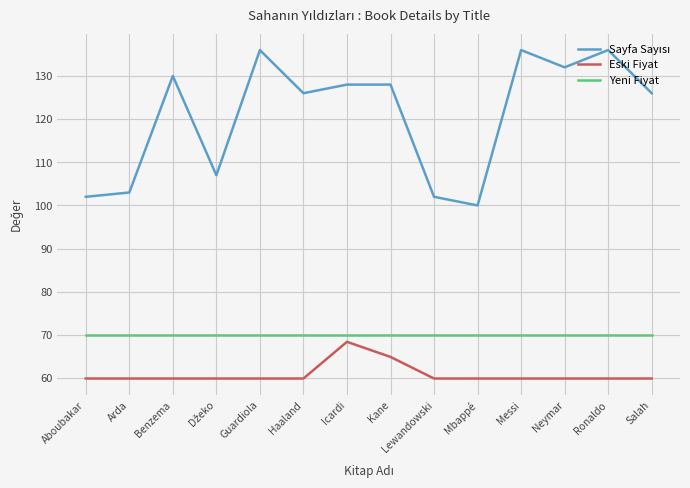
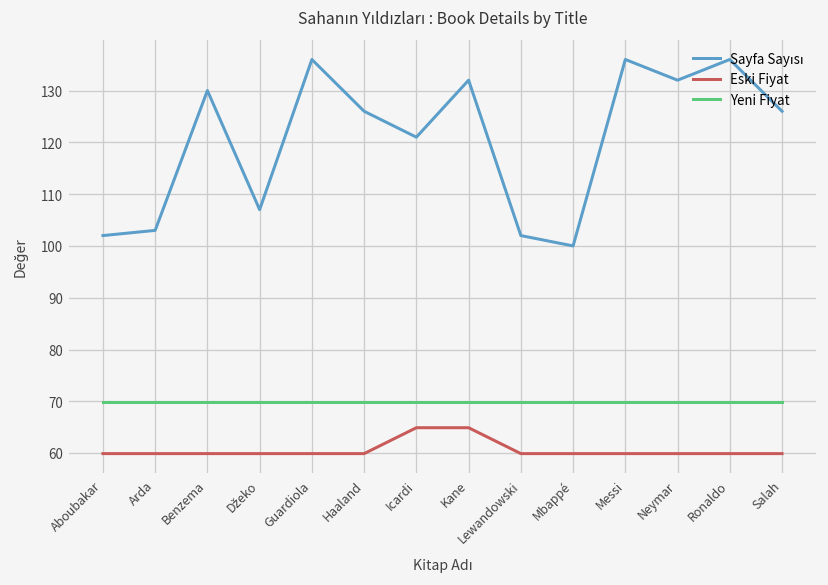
  {
    "Sayfa Sayısı": {
      "Aboubakar": 102,
      "Arda": 103,
      "Benzema": 130,
      "Džeko": 107,
      "Guardiola": 136,
      "Haaland": 126,
-     "Icardi": 128,
-     "Kane": 128,
+     "Icardi": 121,
+     "Kane": 132,
      "Lewandowski": 102,
      "Mbappé": 100,
      "Messi": 136,
      "Neymar": 132,
      "Ronaldo": 136,
      "Salah": 126
    },
    "Eski Fiyat": {
      "Aboubakar": 60,
      "Arda": 60,
      "Benzema": 60,
      "Džeko": 60,
      "Guardiola": 60,
      "Haaland": 60,
-     "Icardi": 68,
+     "Icardi": 65,
      "Kane": 65,
      "Lewandowski": 60,
      "Mbappé": 60,
      "Messi": 60,
      "Neymar": 60,
      "Ronaldo": 60,
      "Salah": 60
    },
    "Yeni Fiyat": {
      "Aboubakar": 70,
      "Arda": 70,
      "Benzema": 70,
      "Džeko": 70,
      "Guardiola": 70,
      "Haaland": 70,
      "Icardi": 70,
      "Kane": 70,
      "Lewandowski": 70,
      "Mbappé": 70,
      "Messi": 70,
      "Neymar": 70,
      "Ronaldo": 70,
      "Salah": 70
    }
  }
